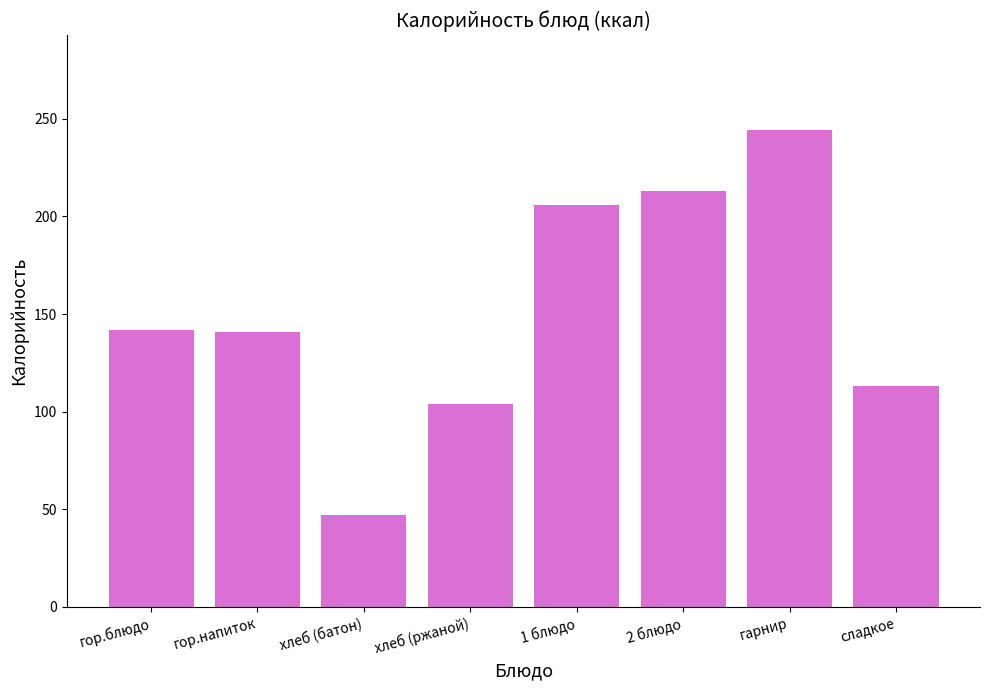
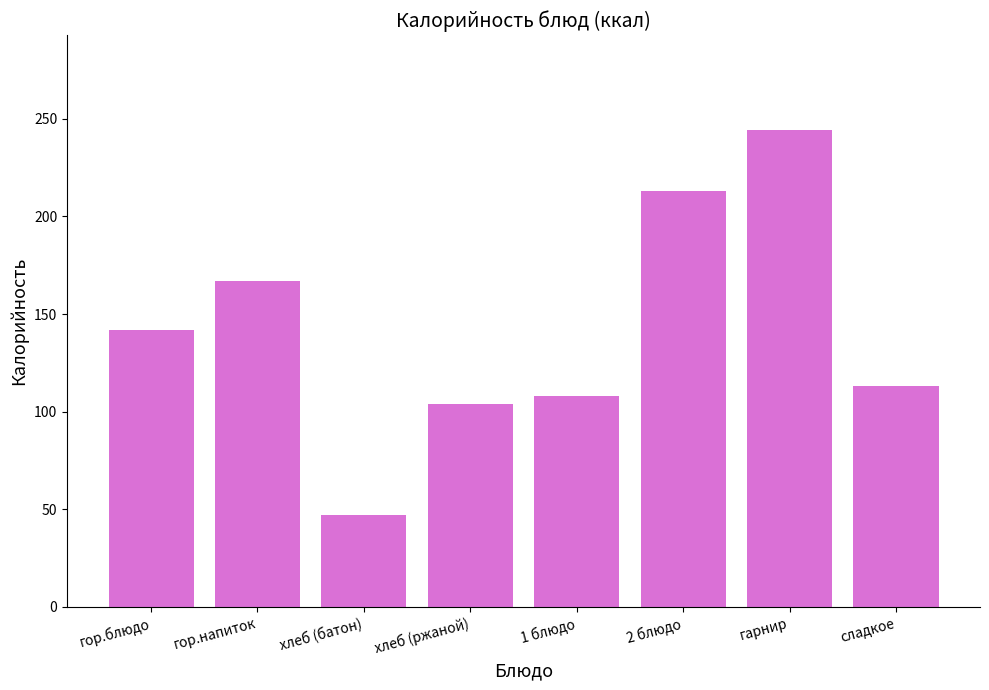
  {
    "гор.блюдо": 142,
-   "гор.напиток": 141,
+   "гор.напиток": 167,
    "хлеб (батон)": 47,
    "хлеб (ржаной)": 104,
-   "1 блюдо": 206,
+   "1 блюдо": 108,
    "2 блюдо": 213,
    "гарнир": 244,
    "сладкое": 113
  }
